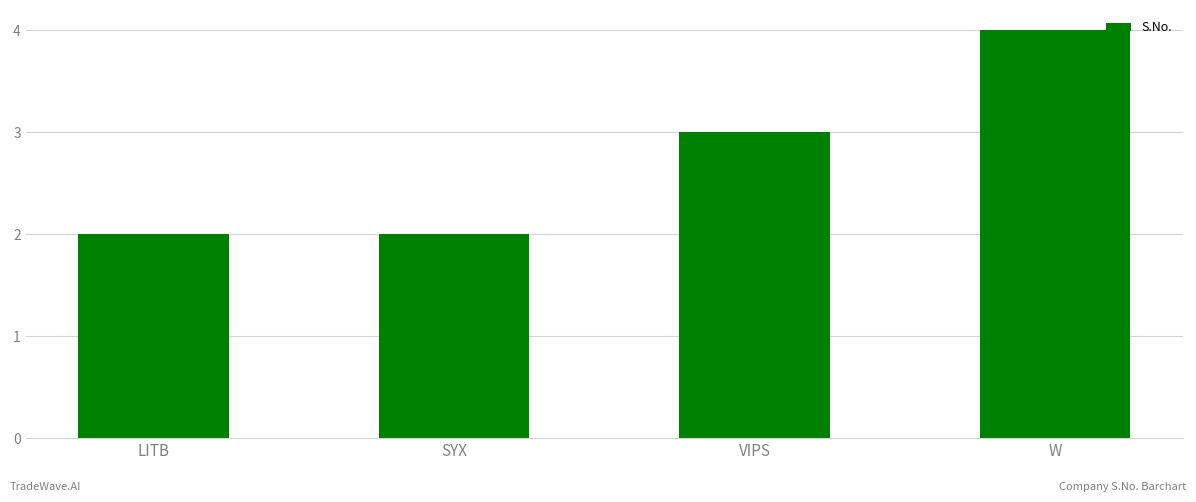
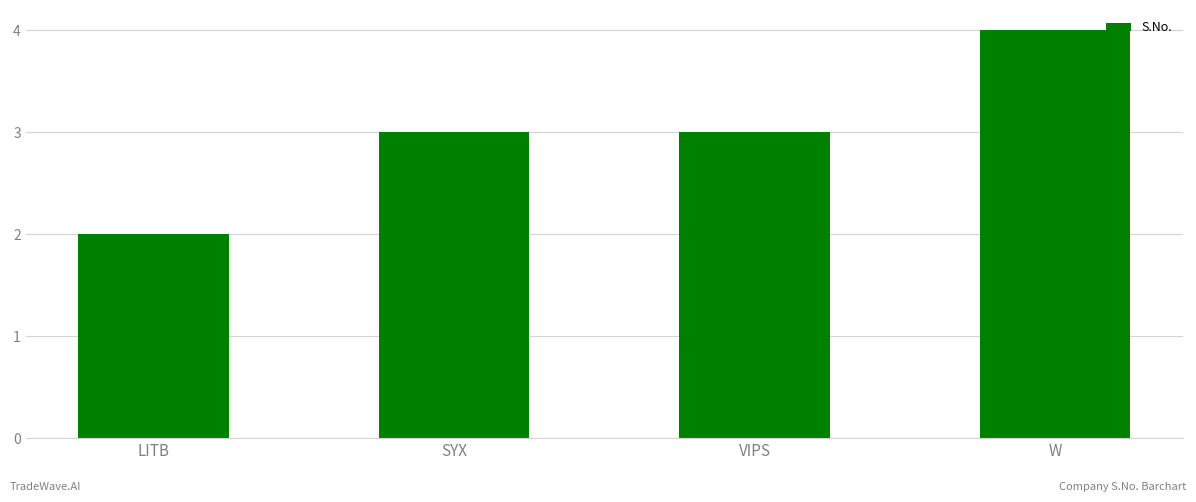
  {
    "LITB": 2,
-   "SYX": 2,
+   "SYX": 3,
    "VIPS": 3,
    "W": 4
  }
